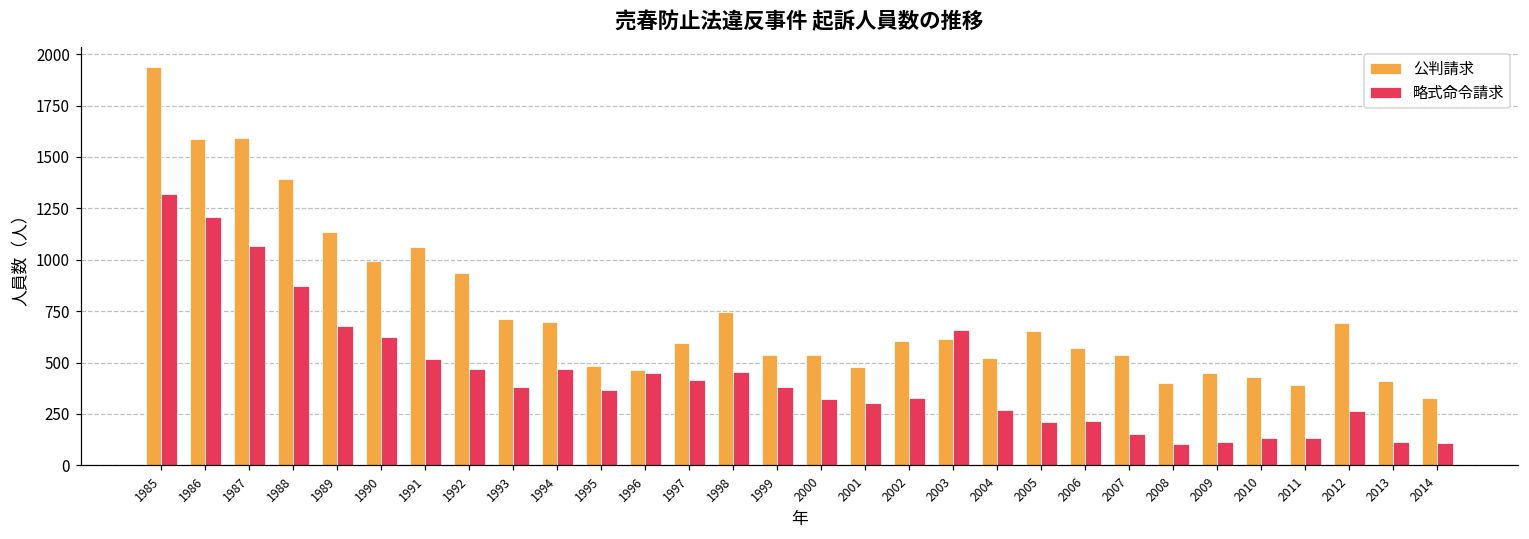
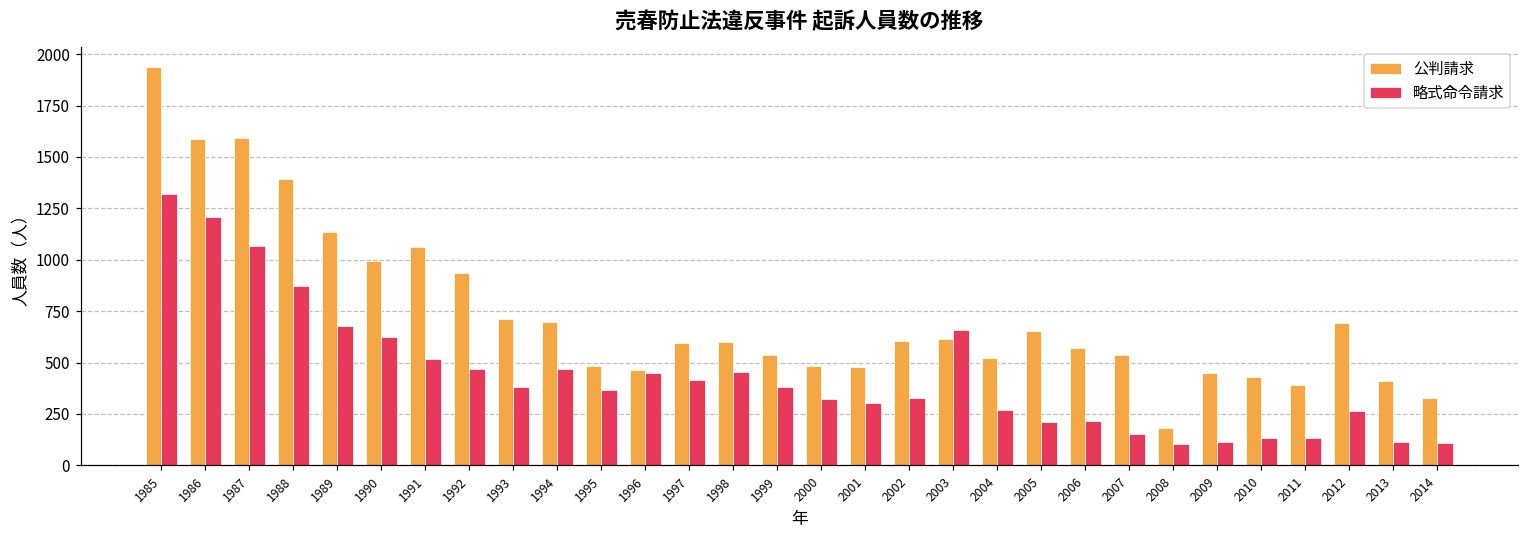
  {
    "公判請求": {
      "1985": 1940,
      "1986": 1590,
      "1987": 1590,
      "1988": 1390,
      "1989": 1140,
      "1990": 990,
      "1991": 1060,
      "1992": 940,
      "1993": 710,
      "1994": 700,
      "1995": 480,
      "1996": 470,
      "1997": 590,
-     "1998": 750,
+     "1998": 600,
      "1999": 540,
-     "2000": 540,
+     "2000": 480,
      "2001": 480,
      "2002": 610,
      "2003": 620,
      "2004": 520,
      "2005": 650,
      "2006": 570,
      "2007": 540,
-     "2008": 400,
+     "2008": 180,
      "2009": 450,
      "2010": 430,
      "2011": 390,
      "2012": 690,
      "2013": 410,
      "2014": 330
    },
    "略式命令請求": {
      "1985": 1320,
      "1986": 1210,
      "1987": 1070,
      "1988": 870,
      "1989": 680,
      "1990": 630,
      "1991": 520,
      "1992": 470,
      "1993": 380,
      "1994": 470,
      "1995": 370,
      "1996": 450,
      "1997": 410,
      "1998": 450,
      "1999": 380,
      "2000": 320,
      "2001": 300,
      "2002": 330,
      "2003": 660,
      "2004": 270,
      "2005": 210,
      "2006": 210,
      "2007": 150,
      "2008": 100,
      "2009": 110,
      "2010": 130,
      "2011": 140,
      "2012": 260,
      "2013": 120,
      "2014": 110
    }
  }
